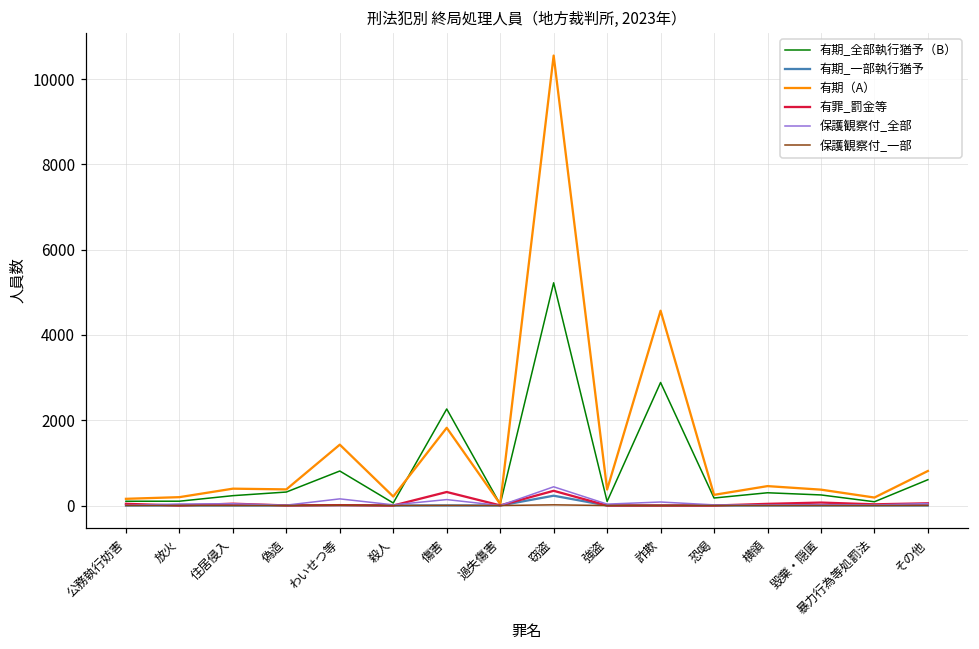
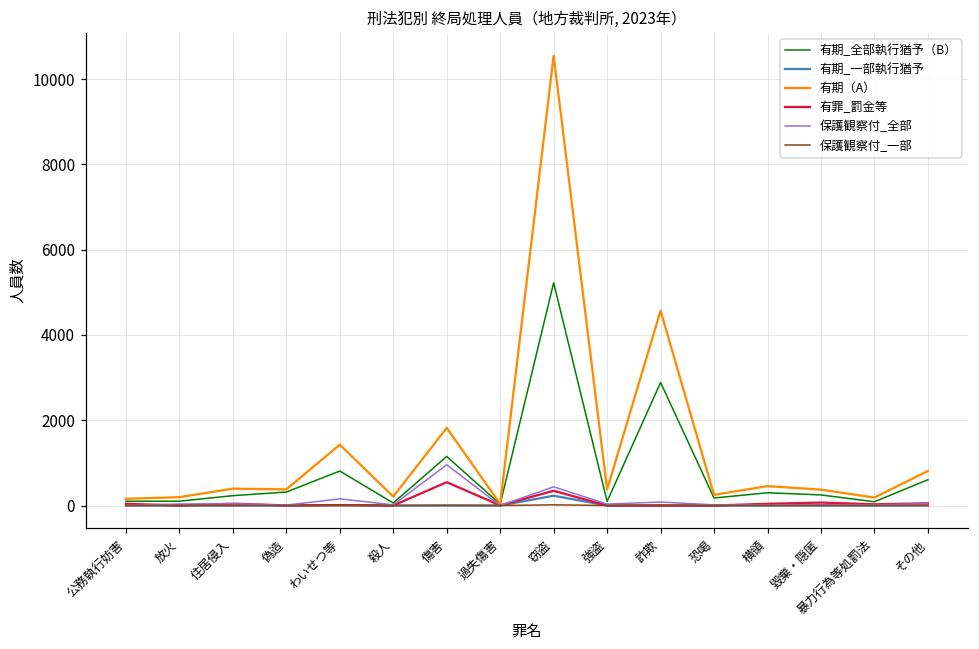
  {
    "有期_全部執行猶予（B）": {
      "放火": 100,
      "住居侵入": 200,
      "わいせつ等": 800,
-     "傷害": 2300,
+     "傷害": 1200,
      "窃盗": 5200,
      "詐欺": 2900,
      "恐喝": 200,
      "横領": 300,
      "毀棄・隠匿": 200,
      "その他": 600
    },
    "有期_一部執行猶予": {
      "窃盗": 200
    },
    "有期（A）": {
      "放火": 200,
      "住居侵入": 400,
      "わいせつ等": 1400,
      "殺人": 200,
      "傷害": 1800,
      "窃盗": 10600,
      "強盗": 400,
      "詐欺": 4600,
      "恐喝": 300,
      "横領": 500,
      "毀棄・隠匿": 400,
      "暴力行為等処罰法": 200,
      "その他": 800
    },
    "有罪_罰金等": {
-     "傷害": 300,
+     "傷害": 500,
      "窃盗": 300
    },
    "保護観察付_全部": {
      "わいせつ等": 200,
-     "傷害": 100,
+     "傷害": 1000,
      "窃盗": 400,
      "詐欺": 100
    },
    "保護観察付_一部": {
      "窃盗": 0
    }
  }
